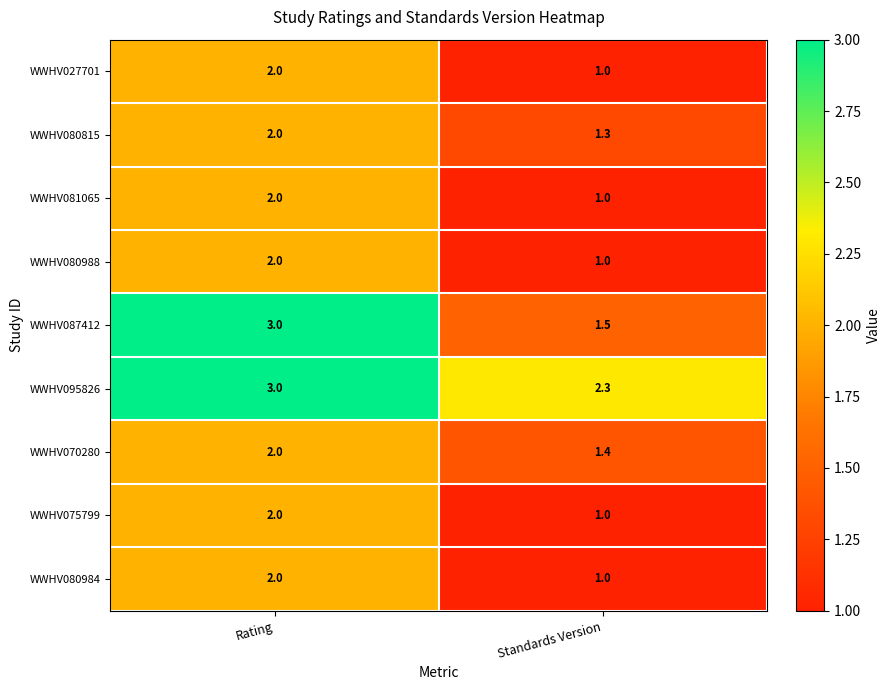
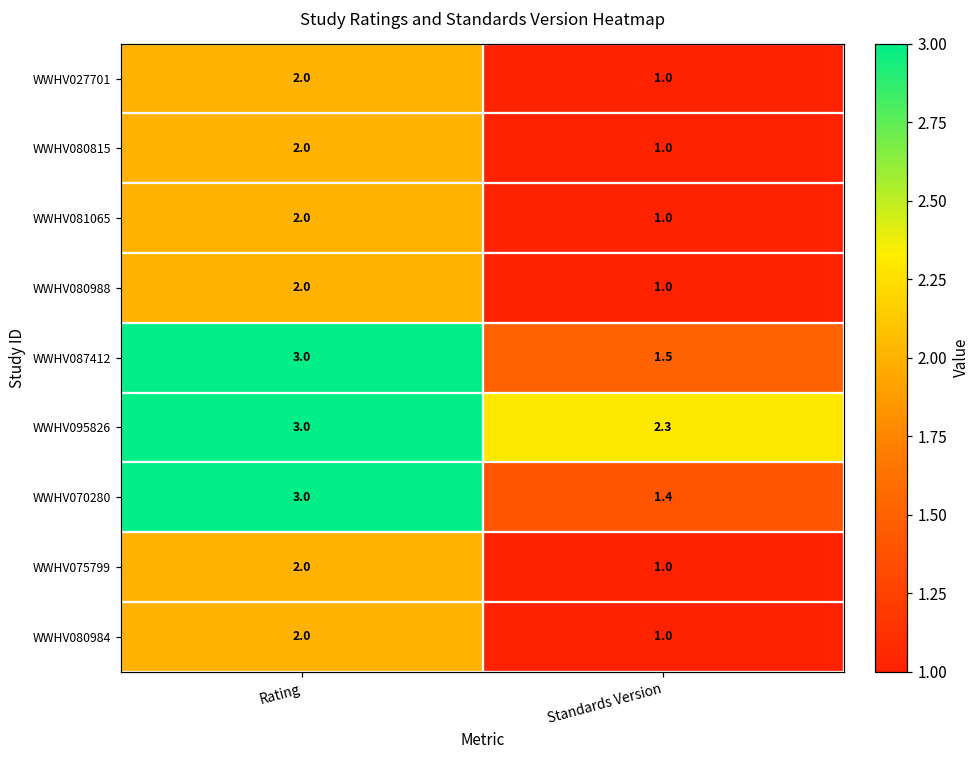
  {
    "WWHV027701": {
      "Rating": 2.0,
      "Standards Version": 1.0
    },
    "WWHV080815": {
      "Rating": 2.0,
-     "Standards Version": 1.3
+     "Standards Version": 1.0
    },
    "WWHV081065": {
      "Rating": 2.0,
      "Standards Version": 1.0
    },
    "WWHV080988": {
      "Rating": 2.0,
      "Standards Version": 1.0
    },
    "WWHV087412": {
      "Rating": 3.0,
      "Standards Version": 1.5
    },
    "WWHV095826": {
      "Rating": 3.0,
      "Standards Version": 2.3
    },
    "WWHV070280": {
-     "Rating": 2.0,
+     "Rating": 3.0,
      "Standards Version": 1.4
    },
    "WWHV075799": {
      "Rating": 2.0,
      "Standards Version": 1.0
    },
    "WWHV080984": {
      "Rating": 2.0,
      "Standards Version": 1.0
    }
  }
